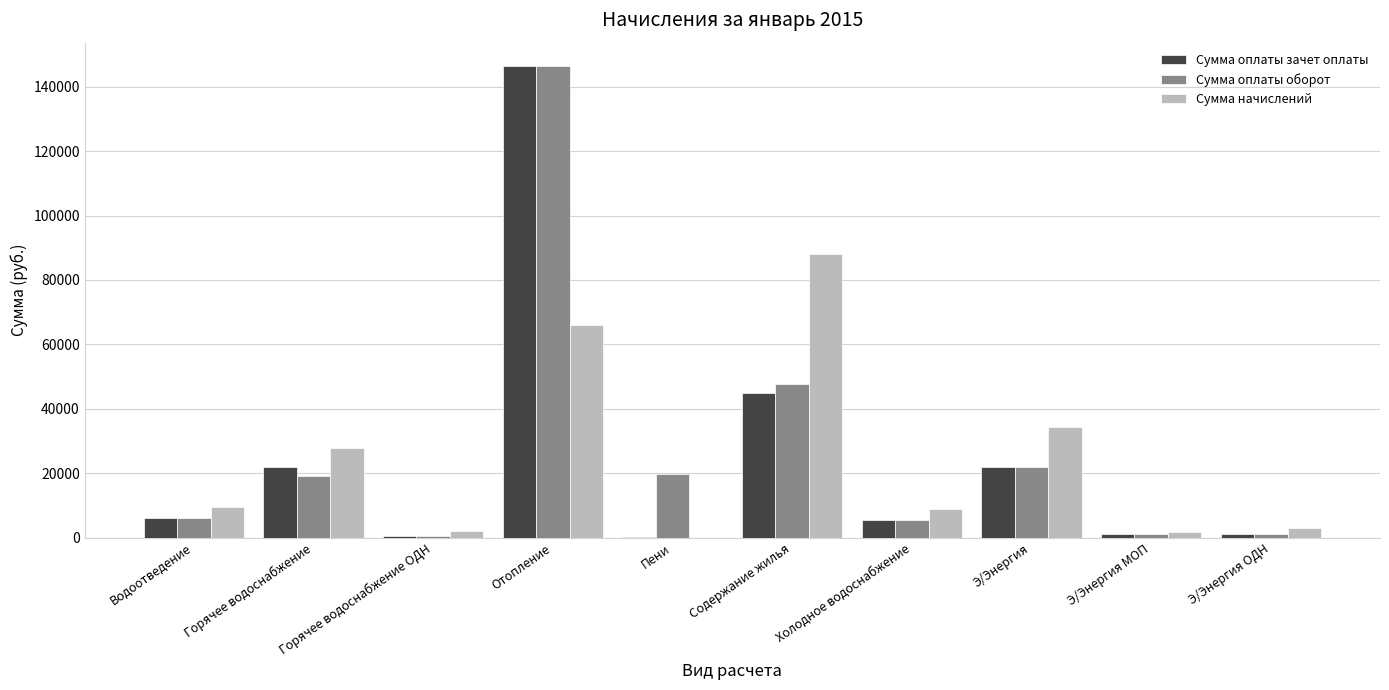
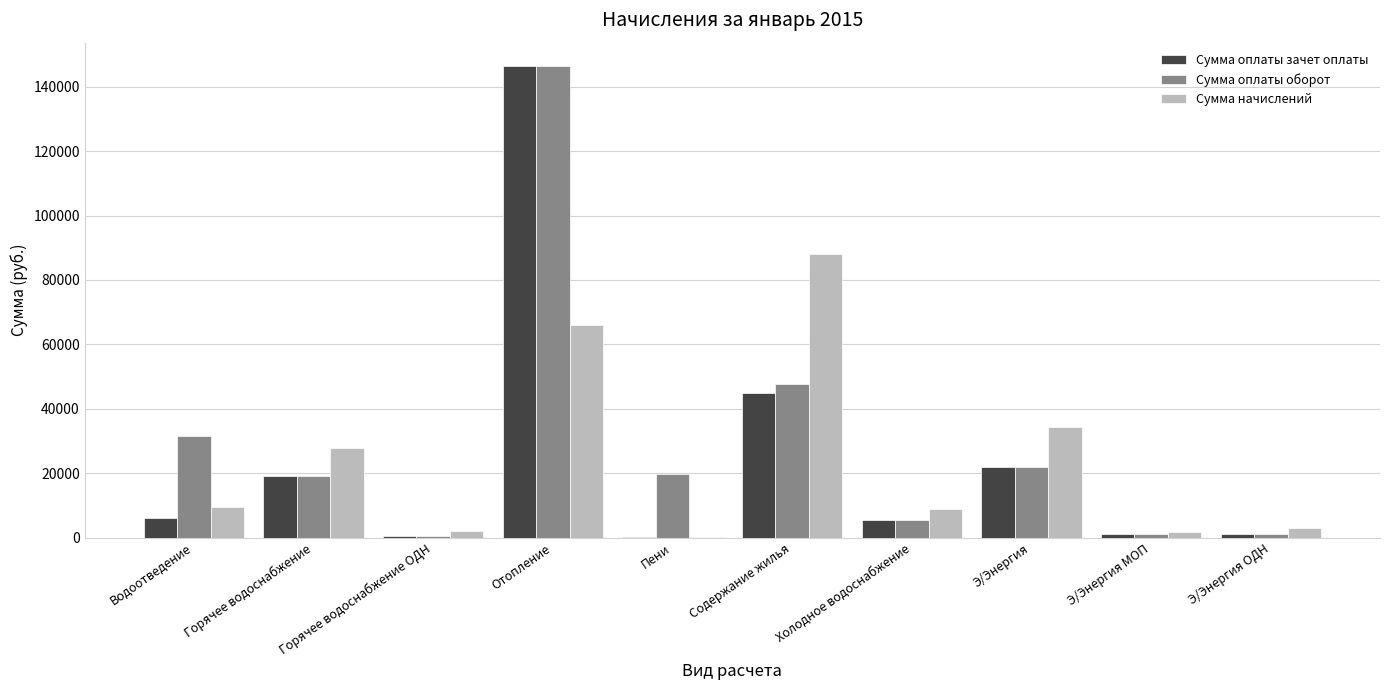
  {
    "Сумма оплаты зачет оплаты": {
      "Водоотведение": 6000,
-     "Горячее водоснабжение": 22000,
+     "Горячее водоснабжение": 19000,
      "Отопление": 146000,
      "Содержание жилья": 45000,
      "Холодное водоснабжение": 6000,
      "Э/Энергия": 22000,
      "Э/Энергия МОП": 1000,
      "Э/Энергия ОДН": 1000
    },
    "Сумма оплаты оборот": {
-     "Водоотведение": 6000,
+     "Водоотведение": 31000,
      "Горячее водоснабжение": 19000,
      "Отопление": 146000,
      "Пени": 20000,
      "Содержание жилья": 48000,
      "Холодное водоснабжение": 6000,
      "Э/Энергия": 22000,
      "Э/Энергия МОП": 1000,
      "Э/Энергия ОДН": 1000
    },
    "Сумма начислений": {
      "Водоотведение": 9000,
      "Горячее водоснабжение": 28000,
      "Горячее водоснабжение ОДН": 2000,
      "Отопление": 66000,
      "Содержание жилья": 88000,
      "Холодное водоснабжение": 9000,
      "Э/Энергия": 34000,
      "Э/Энергия МОП": 2000,
      "Э/Энергия ОДН": 3000
    }
  }
